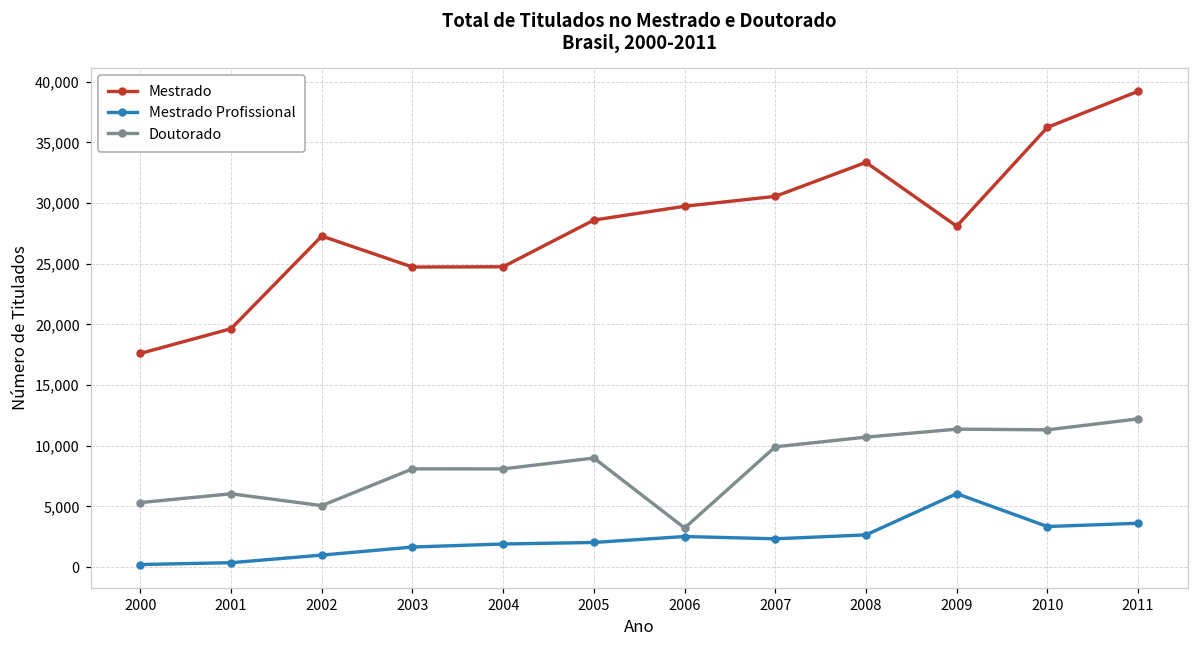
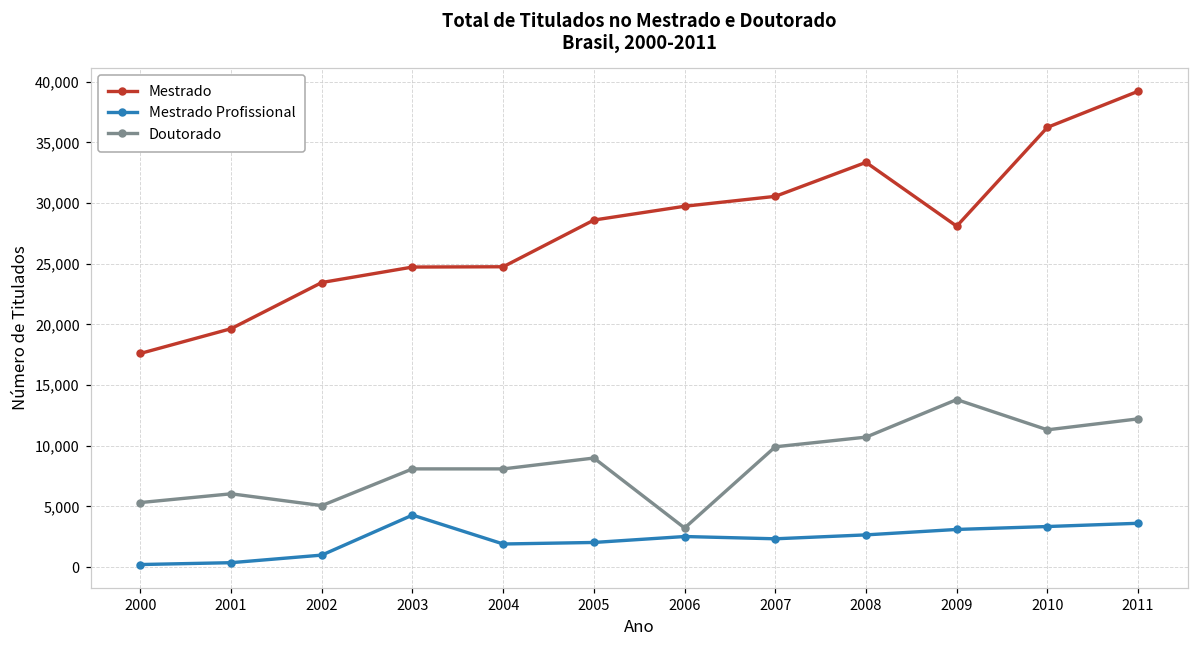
  {
    "Mestrado": {
      "2000": "17,600",
      "2001": "19,700",
-     "2002": "27,300",
+     "2002": "23,500",
      "2003": "24,700",
      "2004": "24,800",
      "2005": "28,600",
      "2006": "29,700",
      "2007": "30,600",
      "2008": "33,400",
      "2009": "28,100",
      "2010": "36,200",
      "2011": "39,200"
    },
    "Mestrado Profissional": {
      "2000": "200",
      "2001": "400",
      "2002": "1,000",
-     "2003": "1,700",
+     "2003": "4,300",
      "2004": "1,900",
      "2005": "2,000",
      "2006": "2,500",
      "2007": "2,300",
      "2008": "2,700",
-     "2009": "6,100",
+     "2009": "3,100",
      "2010": "3,300",
      "2011": "3,600"
    },
    "Doutorado": {
      "2000": "5,300",
      "2001": "6,000",
      "2002": "5,100",
      "2003": "8,100",
      "2004": "8,100",
      "2005": "9,000",
      "2006": "3,200",
      "2007": "9,900",
      "2008": "10,700",
-     "2009": "11,400",
+     "2009": "13,800",
      "2010": "11,300",
      "2011": "12,200"
    }
  }
